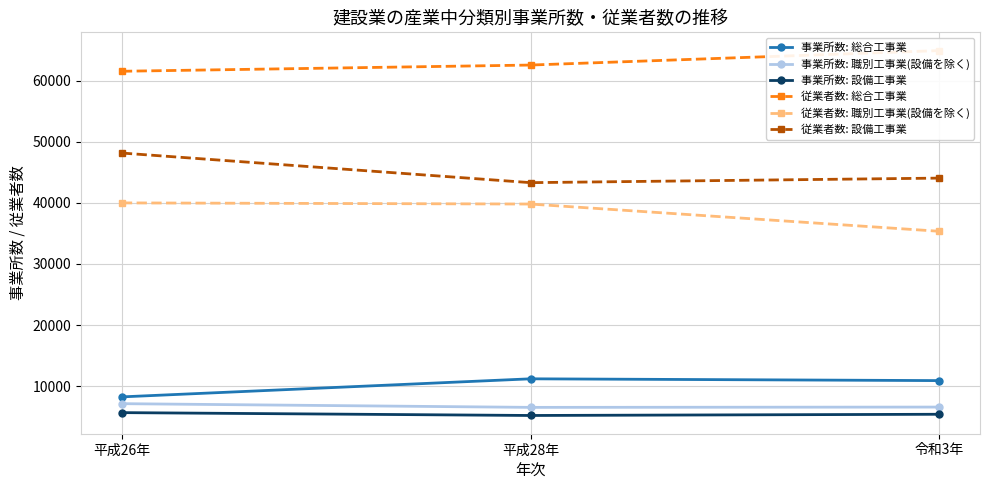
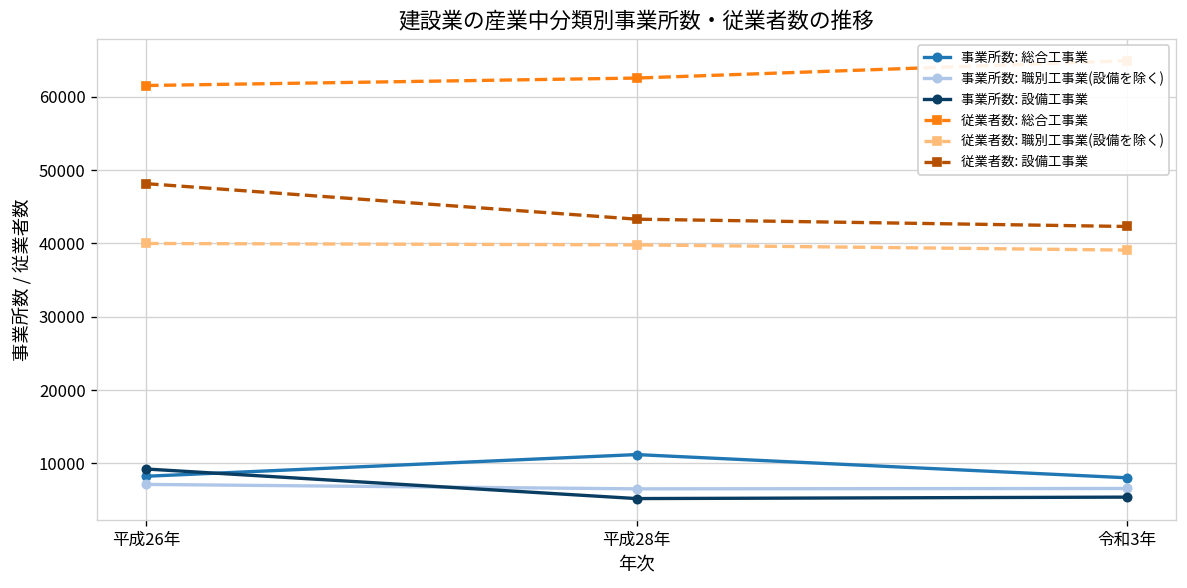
  {
    "事業所数: 総合工事業": {
      "平成26年": 8000,
      "平成28年": 11000,
-     "令和3年": 11000
+     "令和3年": 8000
    },
    "事業所数: 職別工事業(設備を除く)": {
      "平成26年": 7000,
      "平成28年": 7000,
      "令和3年": 7000
    },
    "事業所数: 設備工事業": {
-     "平成26年": 6000,
+     "平成26年": 9000,
      "平成28年": 5000,
      "令和3年": 5000
    },
    "従業者数: 総合工事業": {
      "平成26年": 62000,
      "平成28年": 63000
    },
    "従業者数: 職別工事業(設備を除く)": {
      "平成26年": 40000,
      "平成28年": 40000,
-     "令和3年": 35000
+     "令和3年": 39000
    },
    "従業者数: 設備工事業": {
      "平成26年": 48000,
      "平成28年": 43000,
-     "令和3年": 44000
+     "令和3年": 42000
    }
  }
